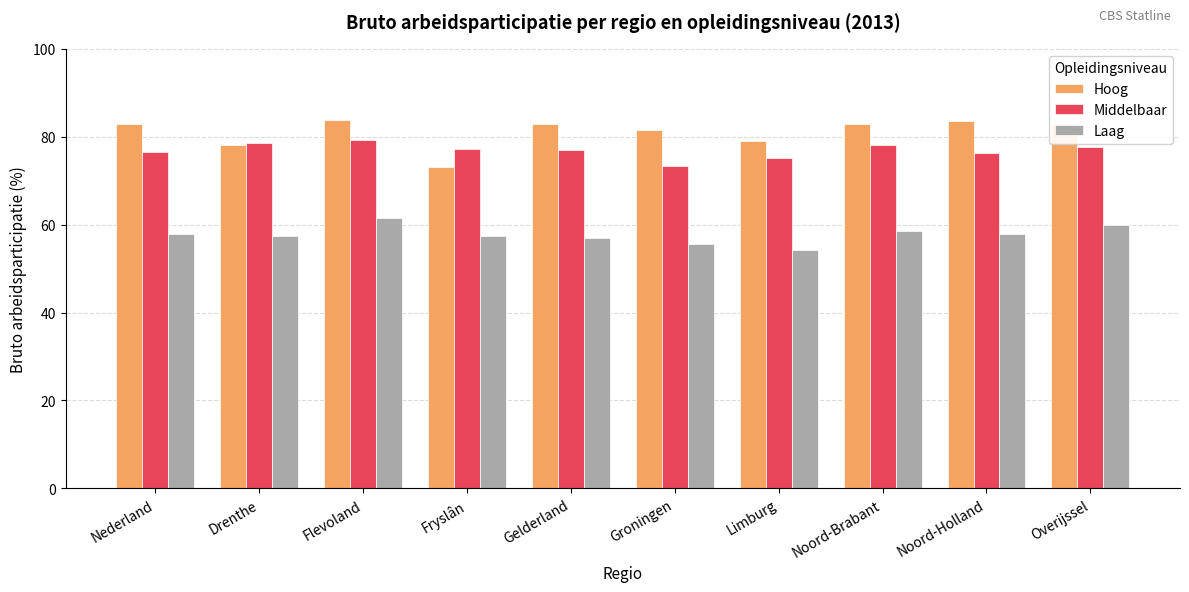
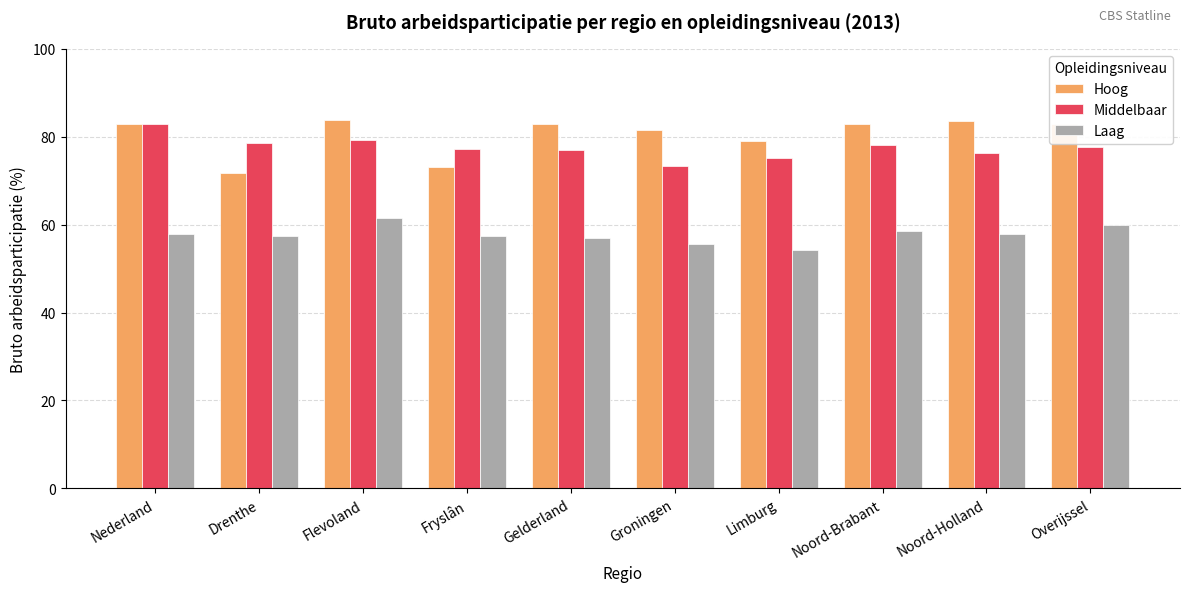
  {
    "Hoog": {
      "Nederland": 83,
-     "Drenthe": 78,
+     "Drenthe": 72,
      "Flevoland": 84,
      "Fryslân": 73,
      "Gelderland": 83,
      "Groningen": 82,
      "Limburg": 79,
      "Noord-Brabant": 83,
      "Noord-Holland": 84
    },
    "Middelbaar": {
-     "Nederland": 77,
+     "Nederland": 83,
      "Drenthe": 79,
      "Flevoland": 79,
      "Fryslân": 77,
      "Gelderland": 77,
      "Groningen": 73,
      "Limburg": 75,
      "Noord-Brabant": 78,
      "Noord-Holland": 76,
      "Overijssel": 78
    },
    "Laag": {
      "Nederland": 58,
      "Drenthe": 57,
      "Flevoland": 61,
      "Fryslân": 57,
      "Gelderland": 57,
      "Groningen": 56,
      "Limburg": 54,
      "Noord-Brabant": 59,
      "Noord-Holland": 58,
      "Overijssel": 60
    }
  }
